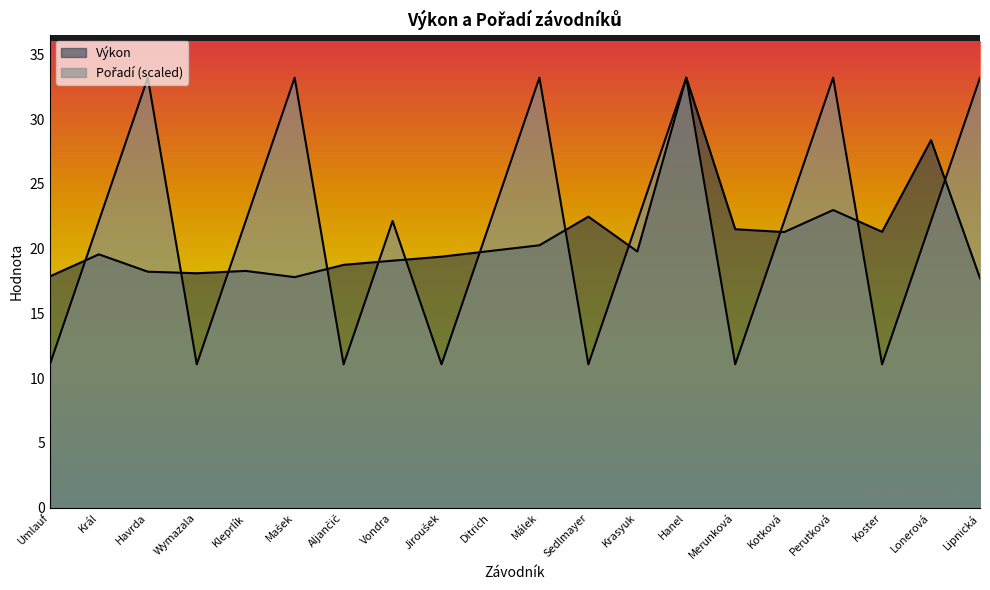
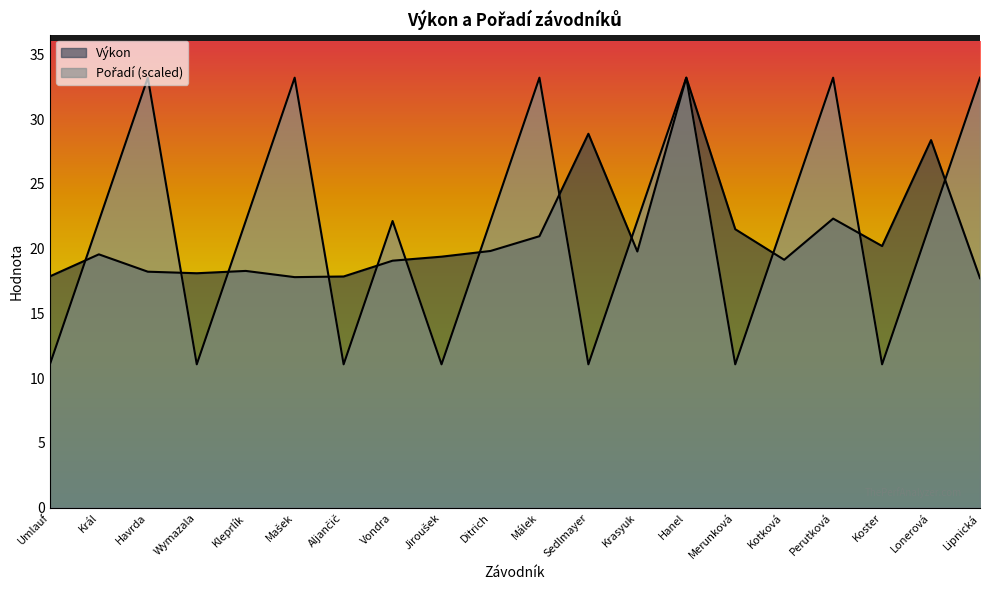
  {
    "Výkon": {
      "Umlauf": 17.9,
      "Král": 19.6,
      "Havrda": 18.2,
      "Wymazala": 18.1,
      "Kleprlík": 18.3,
      "Mašek": 17.8,
-     "Aljančič": 18.8,
+     "Aljančič": 17.9,
      "Vondra": 19.1,
      "Jiroušek": 19.4,
      "Ditrich": 19.8,
-     "Málek": 20.3,
-     "Sedlmayer": 22.5,
+     "Málek": 21.0,
+     "Sedlmayer": 28.9,
      "Krasyuk": 19.8,
      "Merunková": 21.5,
-     "Kotková": 21.3,
-     "Perutková": 23.0,
-     "Koster": 21.3,
+     "Kotková": 19.1,
+     "Perutková": 22.3,
+     "Koster": 20.2,
      "Lonerová": 28.4,
      "Lipnická": 17.7
    },
    "Pořadí (scaled)": {
      "Umlauf": 11.1,
      "Král": 22.1,
      "Wymazala": 11.1,
      "Kleprlík": 22.1,
      "Mašek": 33.2,
      "Aljančič": 11.1,
      "Vondra": 22.1,
      "Jiroušek": 11.1,
      "Ditrich": 22.1,
      "Málek": 33.2,
      "Sedlmayer": 11.1,
      "Krasyuk": 22.1,
      "Merunková": 11.1,
      "Kotková": 22.1,
      "Perutková": 33.2,
      "Koster": 11.1,
      "Lonerová": 22.1,
      "Lipnická": 33.2
    }
  }
